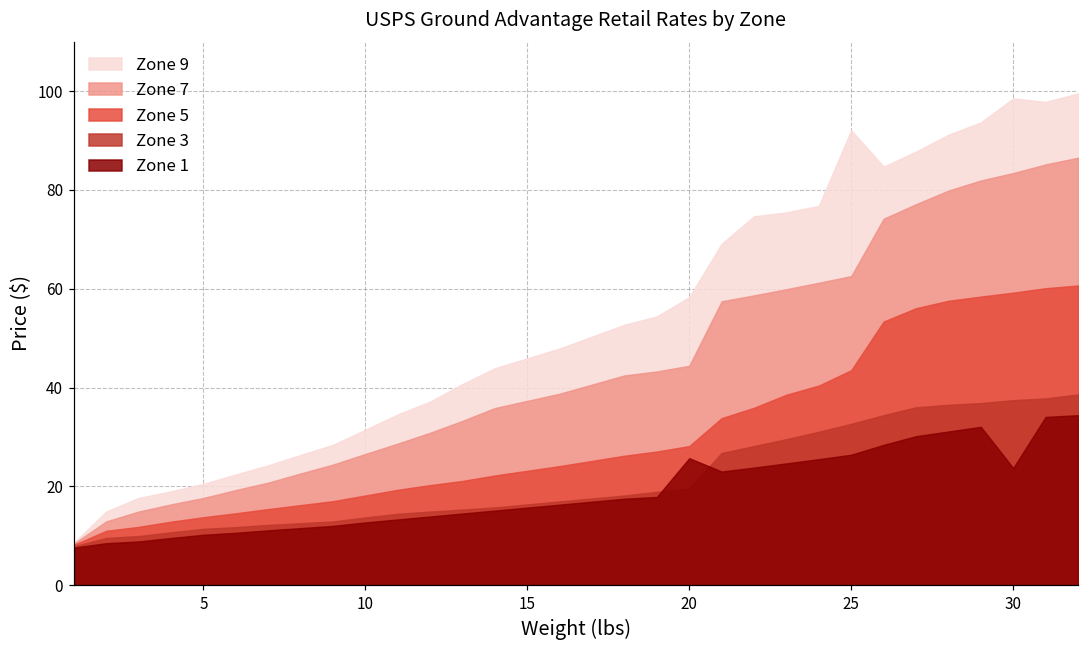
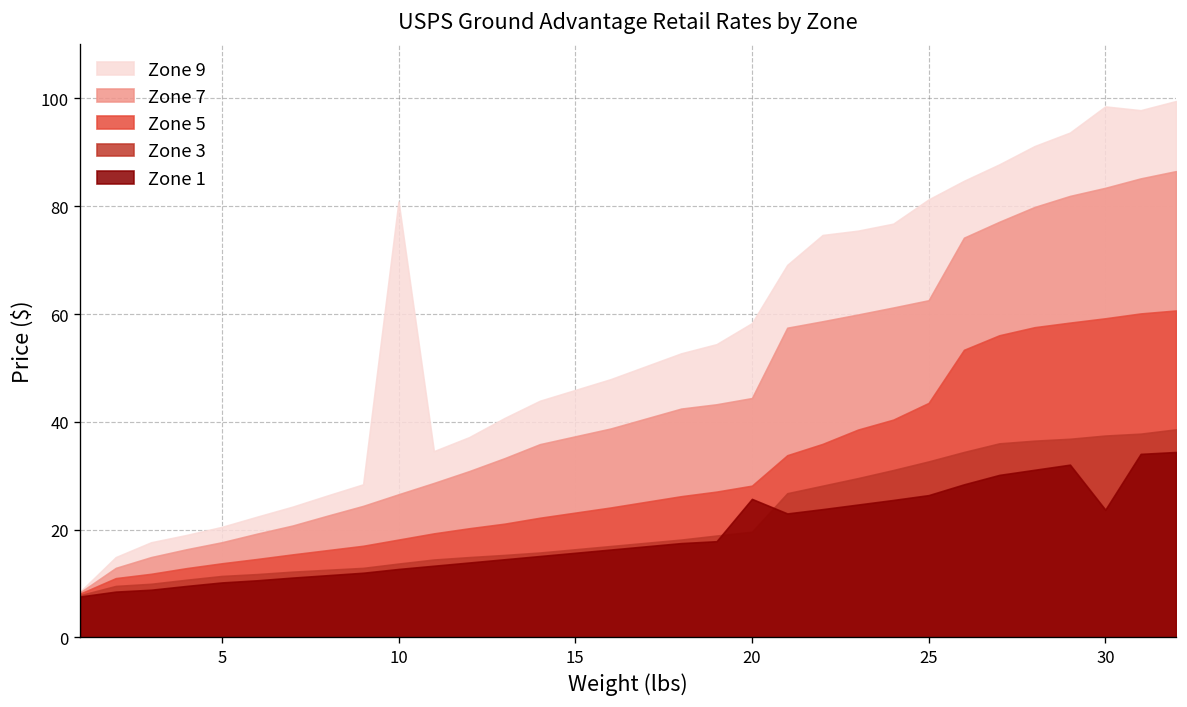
  {
    "Zone 9": {
      "5": 21,
-     "10": 31,
+     "10": 81,
      "15": 46,
      "20": 58,
-     "25": 92,
+     "25": 81,
      "30": 99
    },
    "Zone 7": {
      "5": 18,
      "10": 27,
      "15": 37,
      "20": 44,
      "25": 63,
      "30": 83
    },
    "Zone 1": {
      "5": 10,
      "10": 13,
      "15": 16,
      "20": 26,
      "25": 26,
      "30": 24
    }
  }
